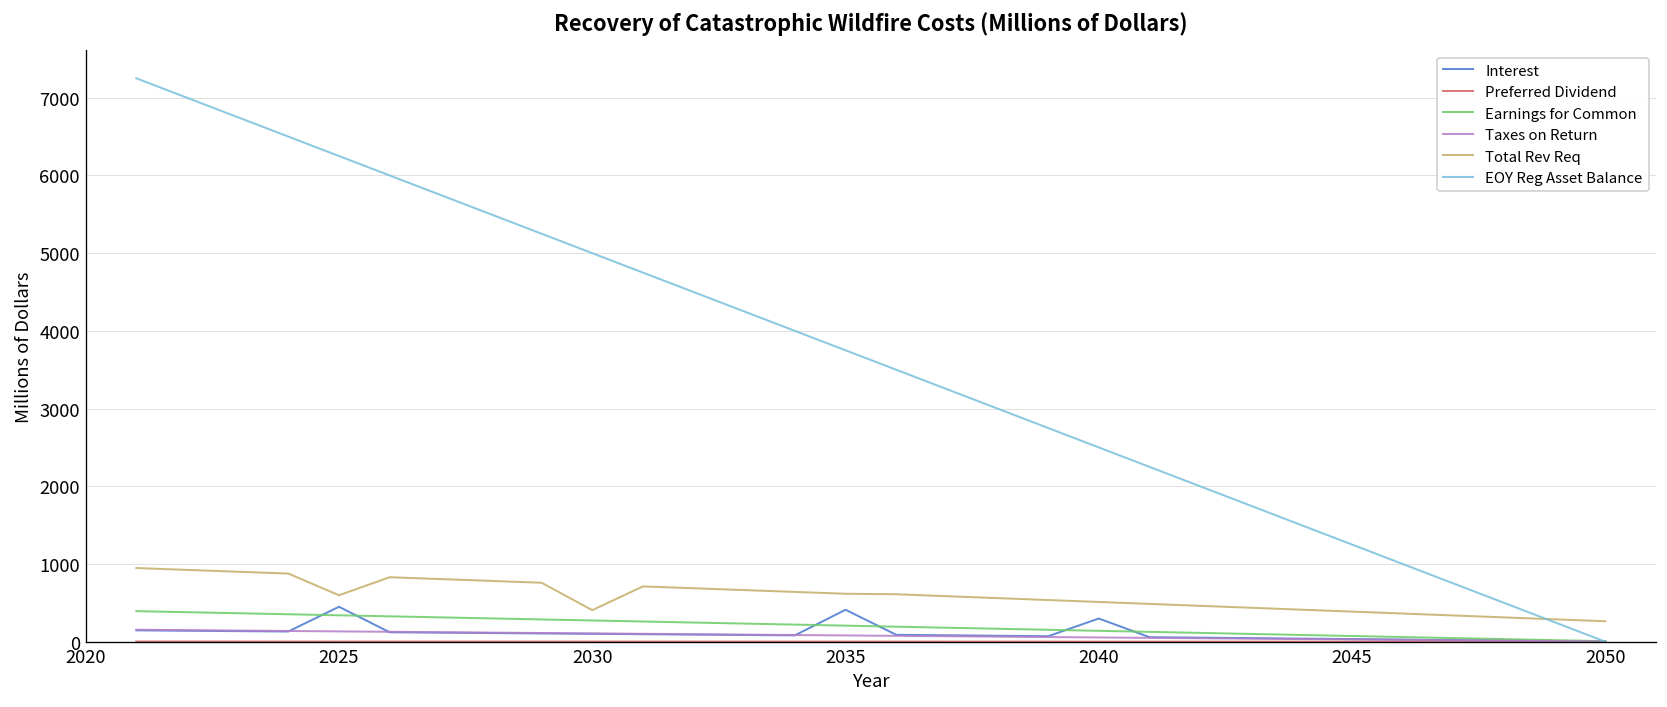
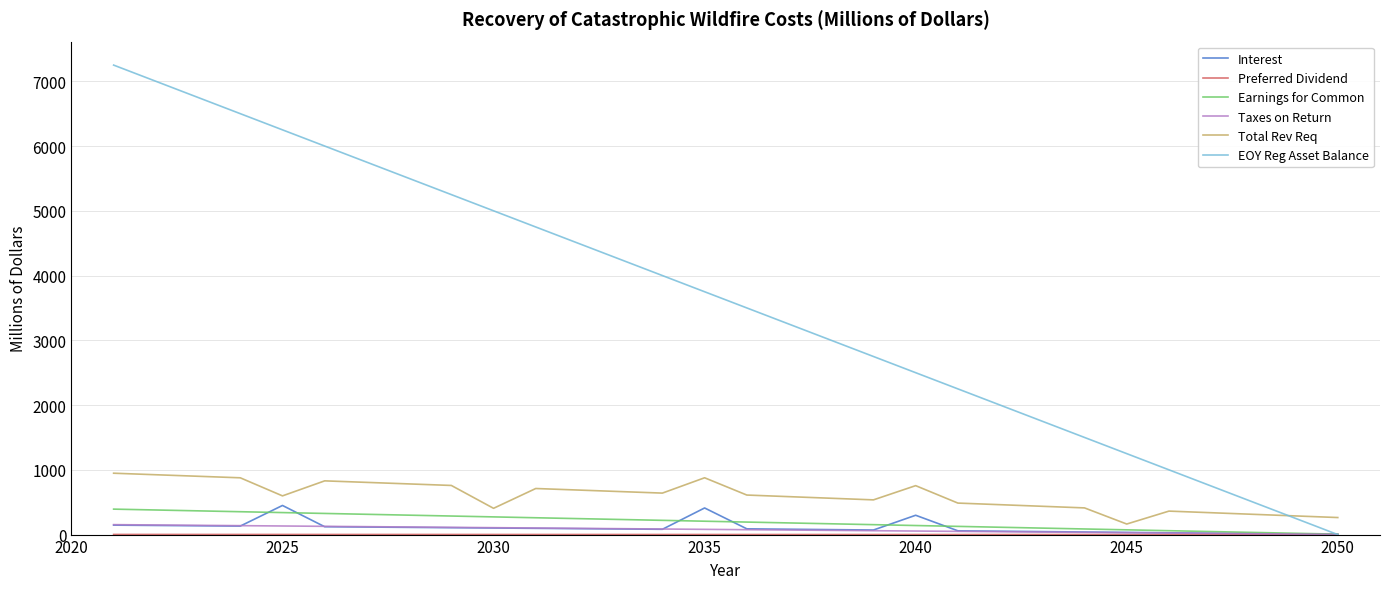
  {
    "Interest": {
      "2025": 400,
      "2035": 400,
      "2040": 300
    },
    "Preferred Dividend": {
      "2025": 0,
      "2030": 0,
      "2035": 0,
      "2040": 0
    },
    "Earnings for Common": {
      "2025": 300,
      "2030": 300,
      "2035": 200,
      "2040": 100,
      "2045": 100
    },
    "Taxes on Return": {
      "2025": 100,
      "2035": 100,
      "2040": 100
    },
    "Total Rev Req": {
      "2025": 600,
      "2030": 400,
-     "2035": 600,
-     "2040": 500,
-     "2045": 400,
+     "2035": 900,
+     "2040": 800,
+     "2045": 200,
      "2050": 300
    },
    "EOY Reg Asset Balance": {
      "2025": 6300,
      "2030": 5000,
      "2035": 3800,
      "2040": 2500,
      "2045": 1300
    }
  }
